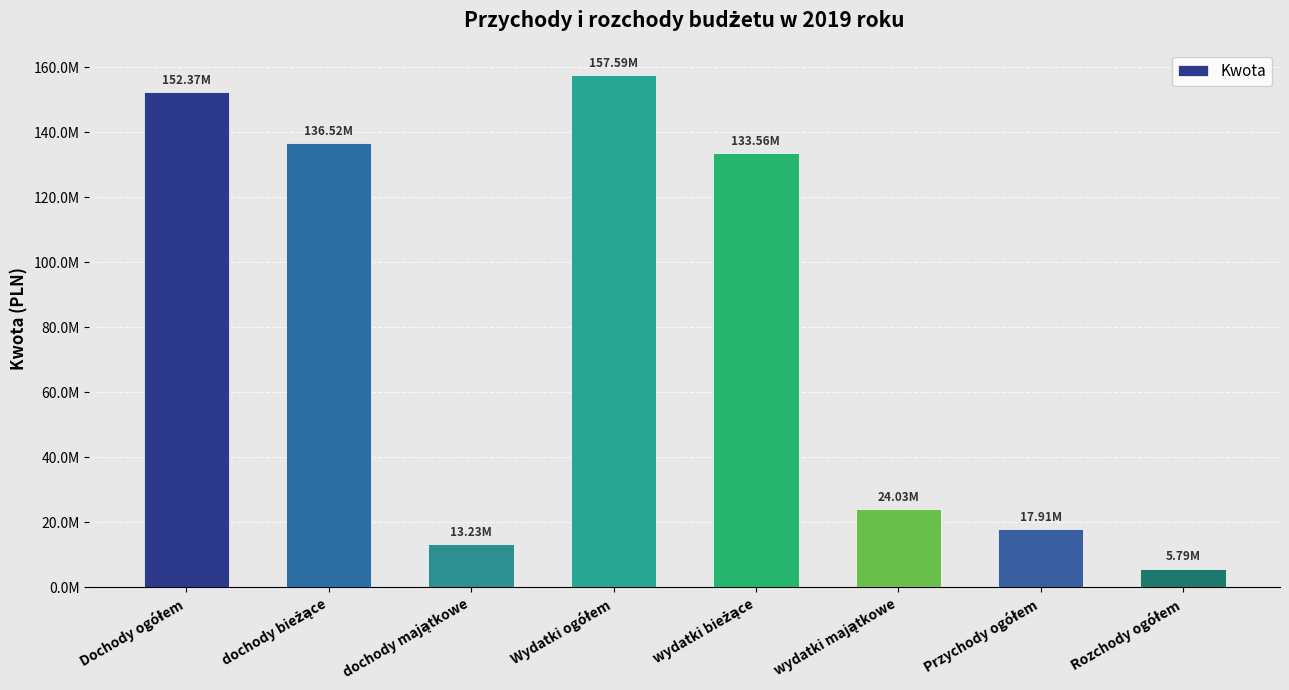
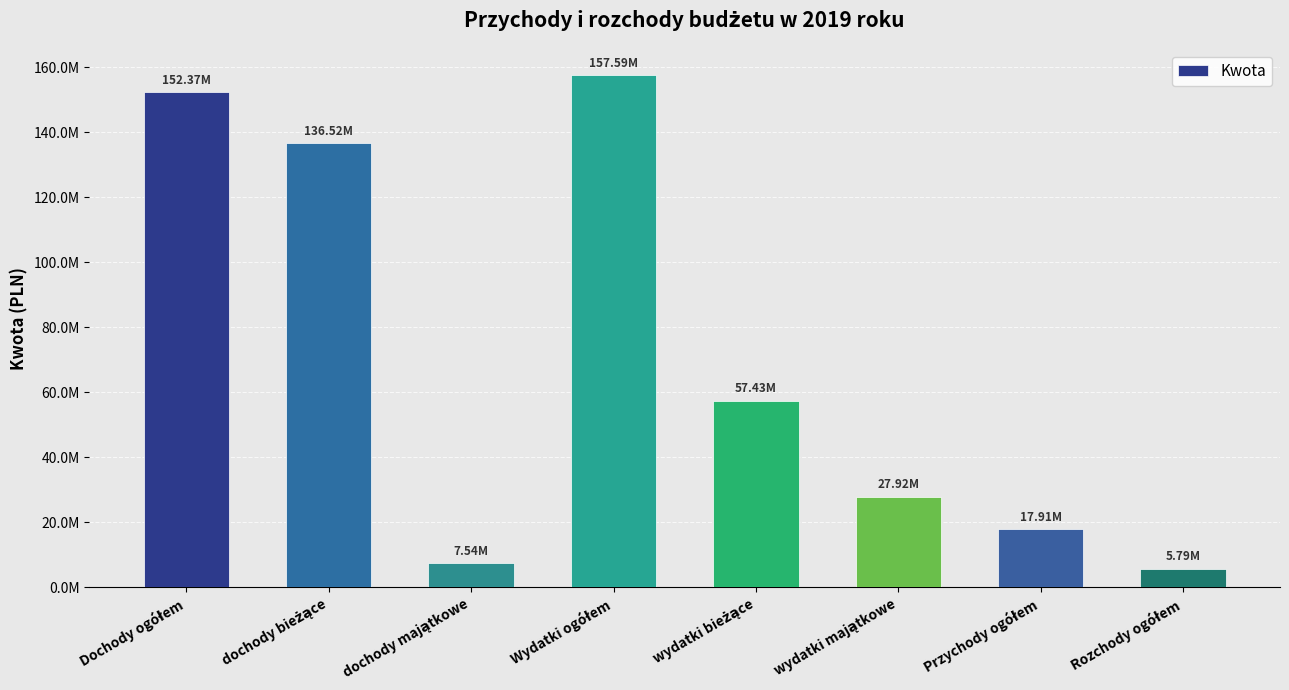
  {
    "Dochody ogółem": "152.37M",
    "dochody bieżące": "136.52M",
-   "dochody majątkowe": "13.23M",
+   "dochody majątkowe": "7.54M",
    "Wydatki ogółem": "157.59M",
-   "wydatki bieżące": "133.56M",
-   "wydatki majątkowe": "24.03M",
+   "wydatki bieżące": "57.43M",
+   "wydatki majątkowe": "27.92M",
    "Przychody ogółem": "17.91M",
    "Rozchody ogółem": "5.79M"
  }
